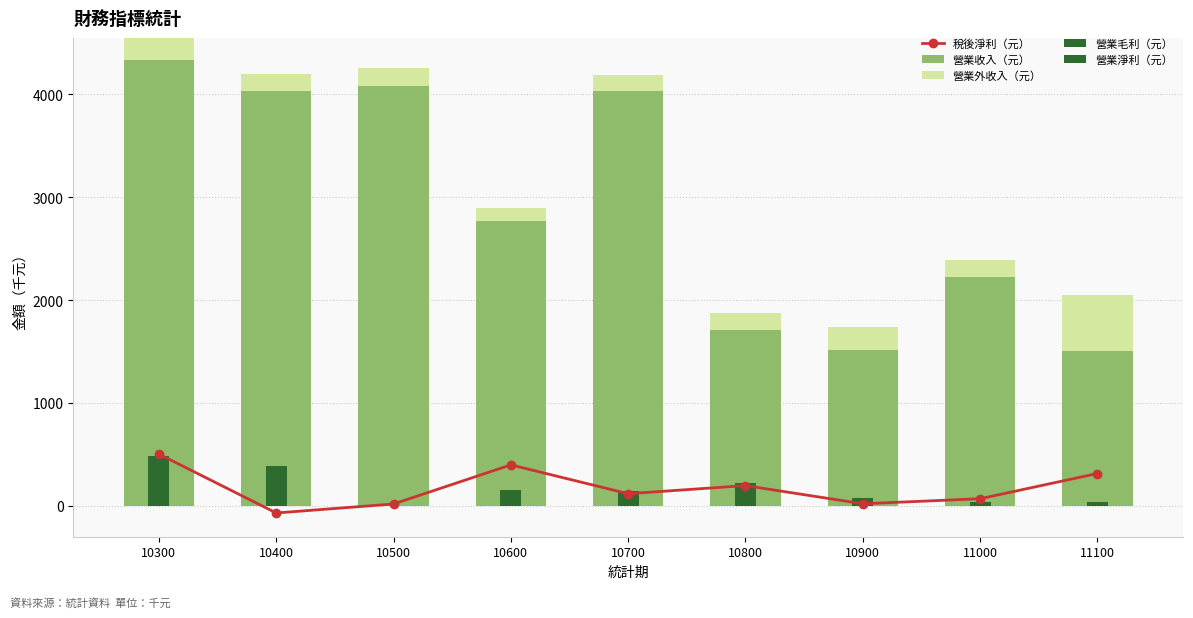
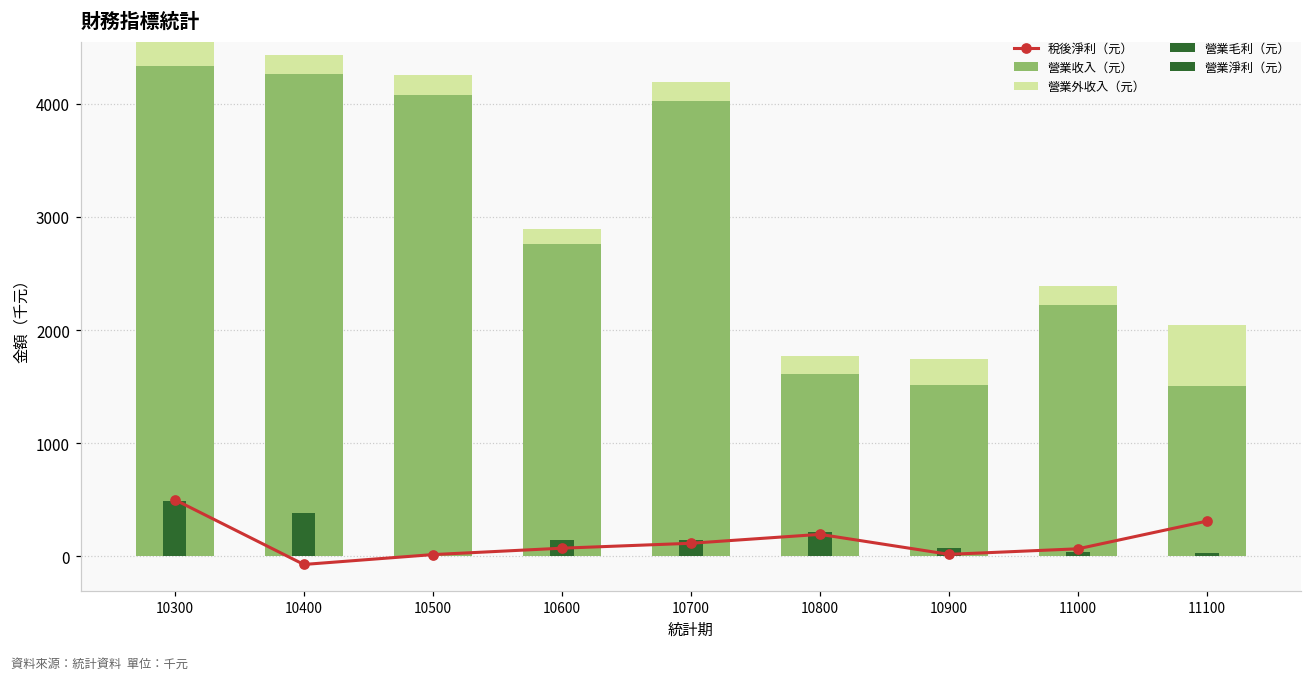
  {
    "稅後淨利（元）": {
      "10300": 500,
      "10400": -70,
      "10500": 20,
-     "10600": 400,
+     "10600": 70,
      "10700": 120,
      "10800": 200,
      "10900": 20,
      "11000": 70,
      "11100": 310
    },
    "營業收入（元）": {
      "10300": 4340,
-     "10400": 4030,
+     "10400": 4260,
      "10500": 4080,
      "10600": 2760,
      "10700": 4030,
-     "10800": 1710,
+     "10800": 1610,
      "10900": 1510,
      "11000": 2220,
      "11100": 1510
    }
  }
